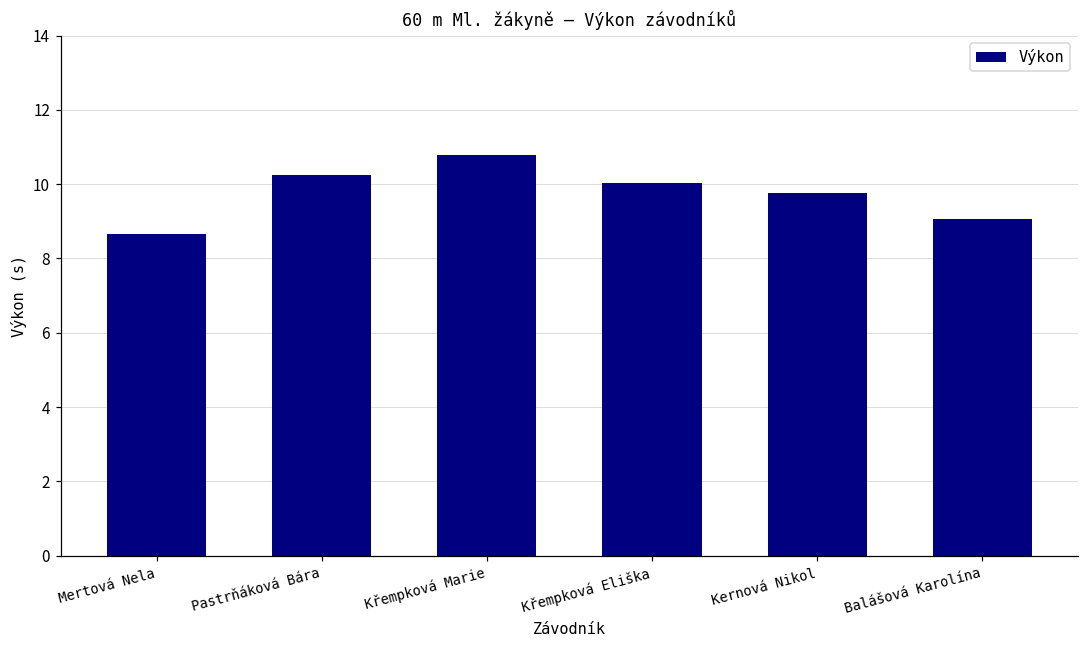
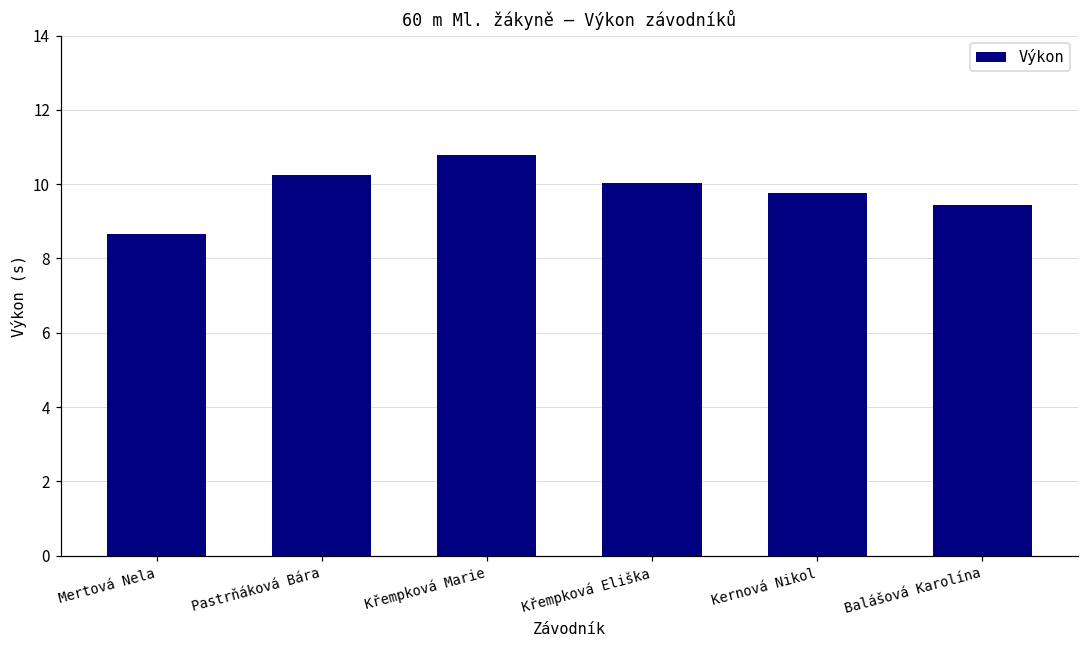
  {
    "Mertová Nela": 8.7,
    "Pastrňáková Bára": 10.3,
    "Křempková Marie": 10.8,
    "Křempková Eliška": 10.0,
    "Kernová Nikol": 9.8,
-   "Balášová Karolína": 9.1
+   "Balášová Karolína": 9.5
  }
